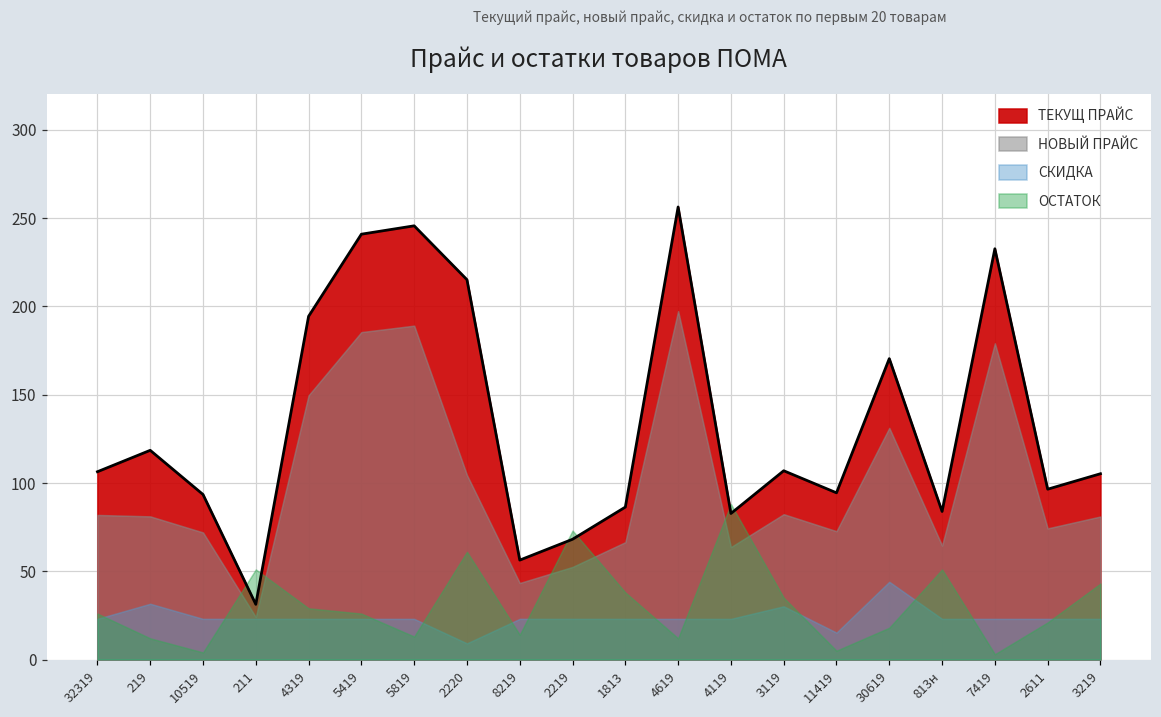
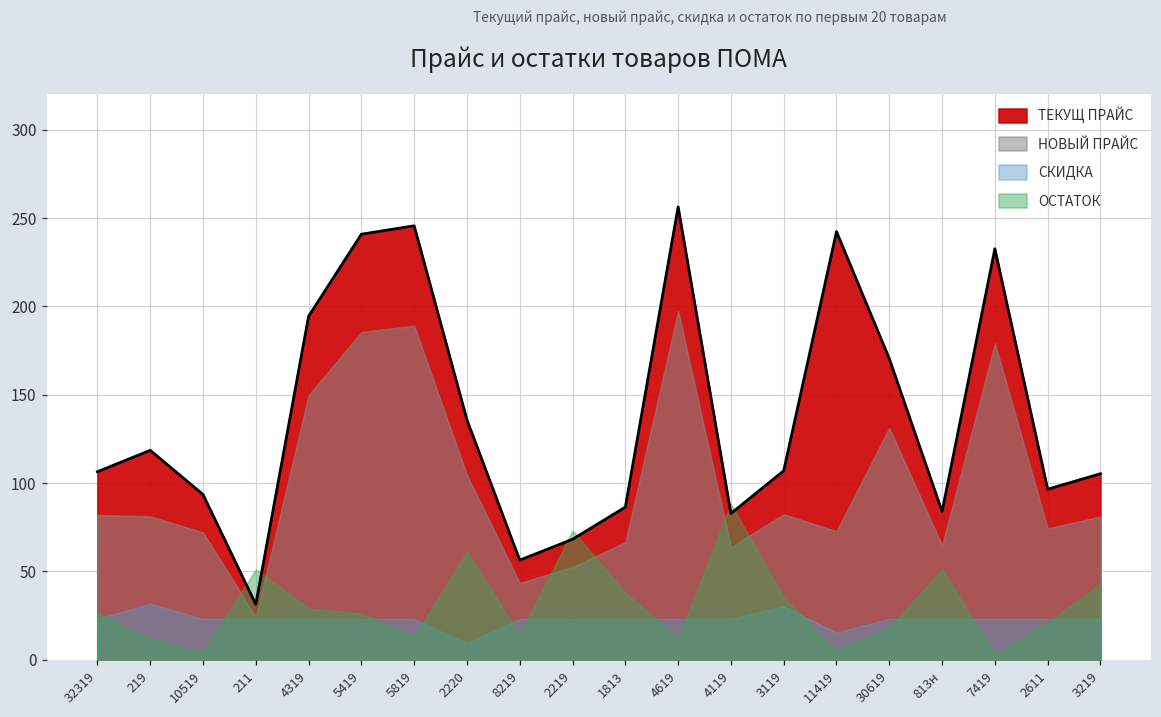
  {
    "ТЕКУЩ ПРАЙС": {
      "32319": 106,
      "219": 118,
      "10519": 93,
      "211": 31,
      "4319": 194,
      "5419": 241,
      "5819": 246,
-     "2220": 215,
+     "2220": 136,
      "8219": 56,
      "2219": 68,
      "1813": 86,
      "4619": 256,
      "4119": 83,
      "3119": 107,
-     "11419": 94,
+     "11419": 242,
      "30619": 170,
      "813н": 84,
      "7419": 233,
      "2611": 96,
      "3219": 105
    },
    "СКИДКА": {
      "32319": 23,
      "219": 32,
      "10519": 23,
      "4319": 23,
      "5419": 23,
      "5819": 23,
      "2220": 9,
      "8219": 23,
      "2219": 23,
      "1813": 23,
      "4619": 23,
      "4119": 23,
      "3119": 30,
      "11419": 15,
-     "30619": 44,
+     "30619": 23,
      "813н": 23,
      "7419": 23,
      "2611": 23,
      "3219": 23
    }
  }
